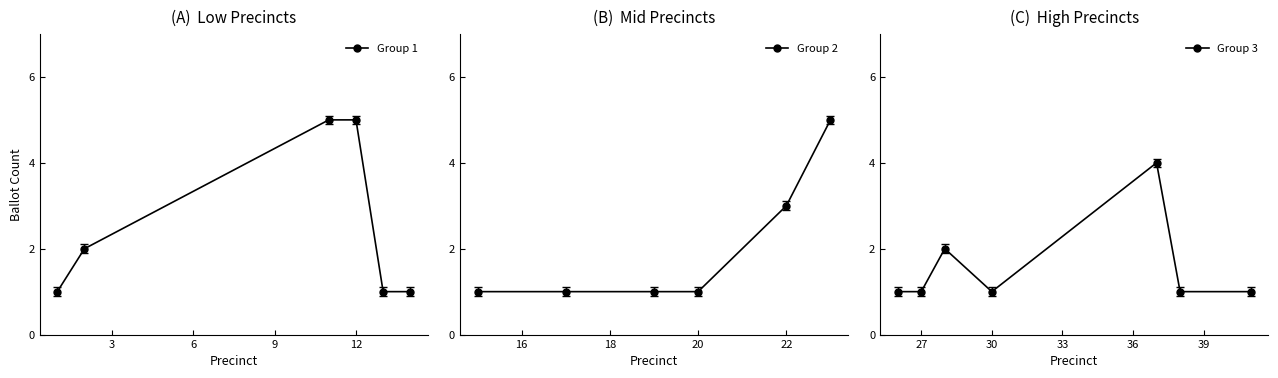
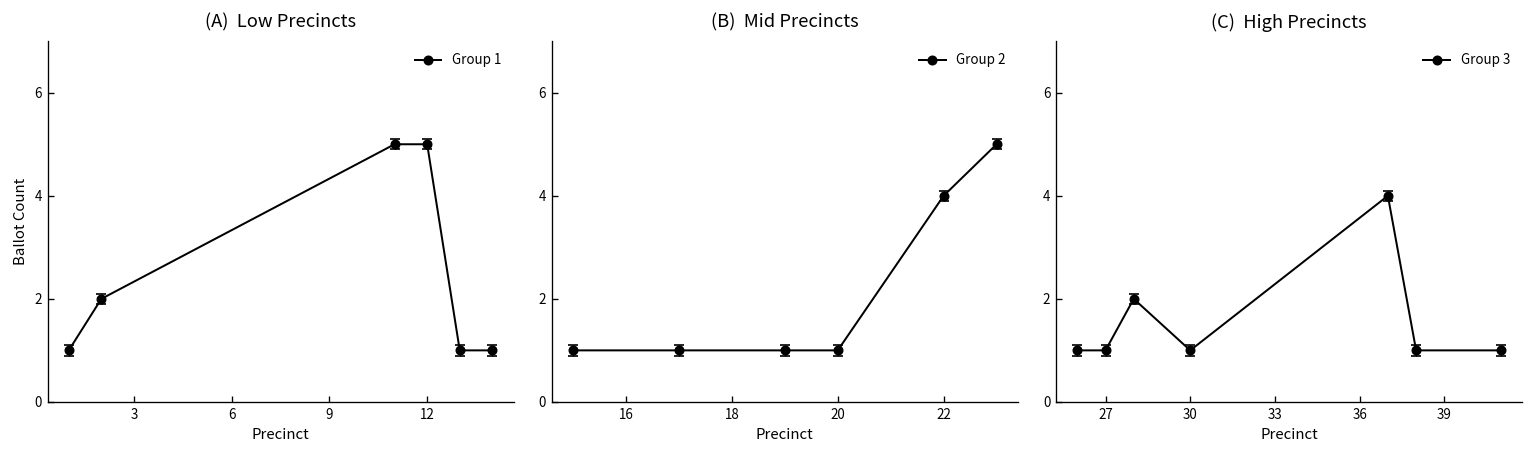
  {
    "(A) Low Precincts": {
      "Group 1": {
        "12": 5.0
      }
    },
    "(B) Mid Precincts": {
      "Group 2": {
        "20": 1,
-       "22": 3
+       "22": 4
      }
    },
    "(C) High Precincts": {
      "Group 3": {
        "27": 1.0,
        "30": 1.0
      }
    }
  }
